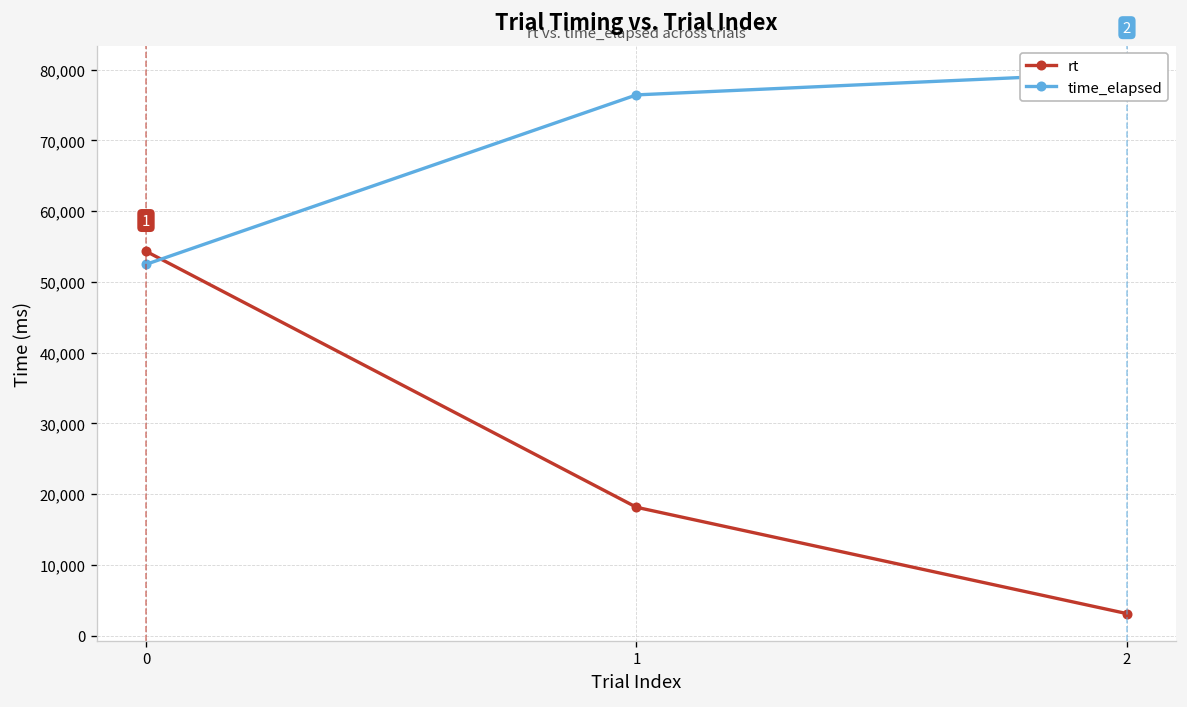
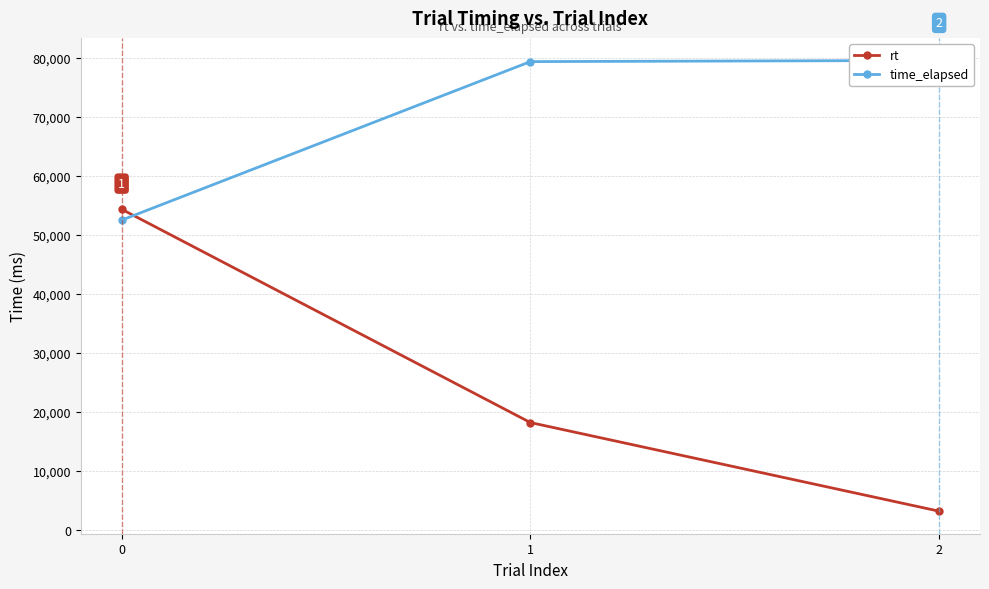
  {
    "rt": {
      "1": "18,000",
      "2": "3,000"
    },
    "time_elapsed": {
      "0": "52,000",
-     "1": "76,000"
+     "1": "79,000"
    }
  }
